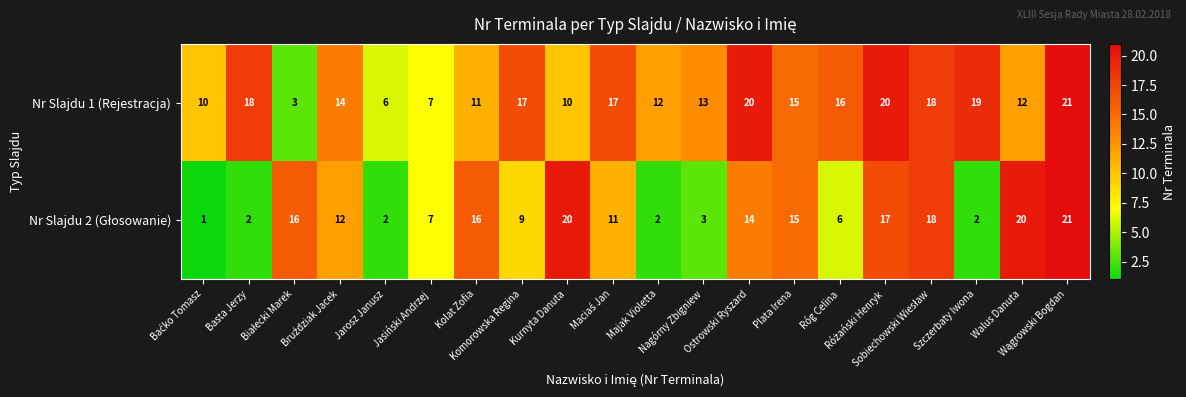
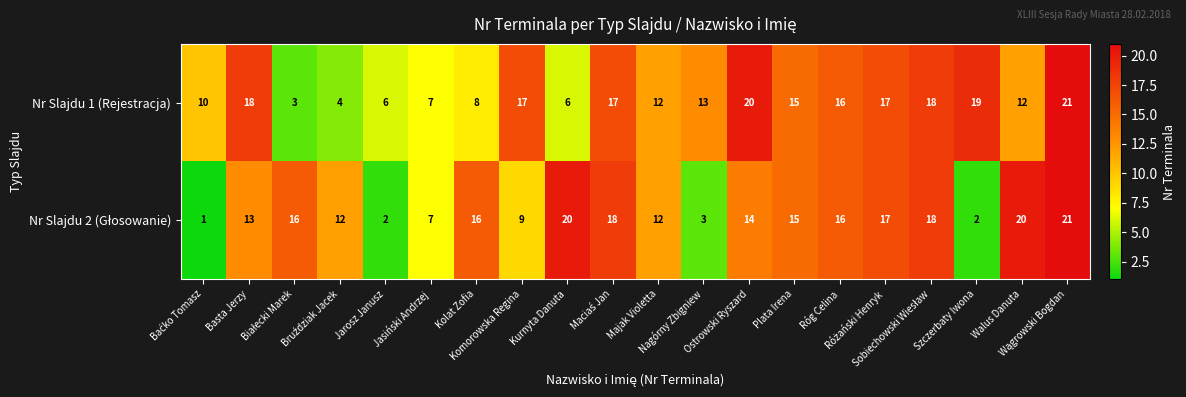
  {
    "Nr Slajdu 1 (Rejestracja)": {
      "Baćko Tomasz": 10,
      "Basta Jerzy": 18,
      "Białecki Marek": 3,
-     "Bruździak Jacek": 14,
+     "Bruździak Jacek": 4,
      "Jarosz Janusz": 6,
      "Jasiński Andrzej": 7,
-     "Kolat Zofia": 11,
+     "Kolat Zofia": 8,
      "Komorowska Regina": 17,
-     "Kurnyta Danuta": 10,
+     "Kurnyta Danuta": 6,
      "Maciaś Jan": 17,
      "Majak Violetta": 12,
      "Nagórny Zbigniew": 13,
      "Ostrowski Ryszard": 20,
      "Plata Irena": 15,
      "Róg Celina": 16,
-     "Różański Henryk": 20,
+     "Różański Henryk": 17,
      "Sobiechowski Wiesław": 18,
      "Szczerbaty Iwona": 19,
      "Walus Danuta": 12,
      "Wągrowski Bogdan": 21
    },
    "Nr Slajdu 2 (Głosowanie)": {
      "Baćko Tomasz": 1,
-     "Basta Jerzy": 2,
+     "Basta Jerzy": 13,
      "Białecki Marek": 16,
      "Bruździak Jacek": 12,
      "Jarosz Janusz": 2,
      "Jasiński Andrzej": 7,
      "Kolat Zofia": 16,
      "Komorowska Regina": 9,
      "Kurnyta Danuta": 20,
-     "Maciaś Jan": 11,
-     "Majak Violetta": 2,
+     "Maciaś Jan": 18,
+     "Majak Violetta": 12,
      "Nagórny Zbigniew": 3,
      "Ostrowski Ryszard": 14,
      "Plata Irena": 15,
-     "Róg Celina": 6,
+     "Róg Celina": 16,
      "Różański Henryk": 17,
      "Sobiechowski Wiesław": 18,
      "Szczerbaty Iwona": 2,
      "Walus Danuta": 20,
      "Wągrowski Bogdan": 21
    }
  }
